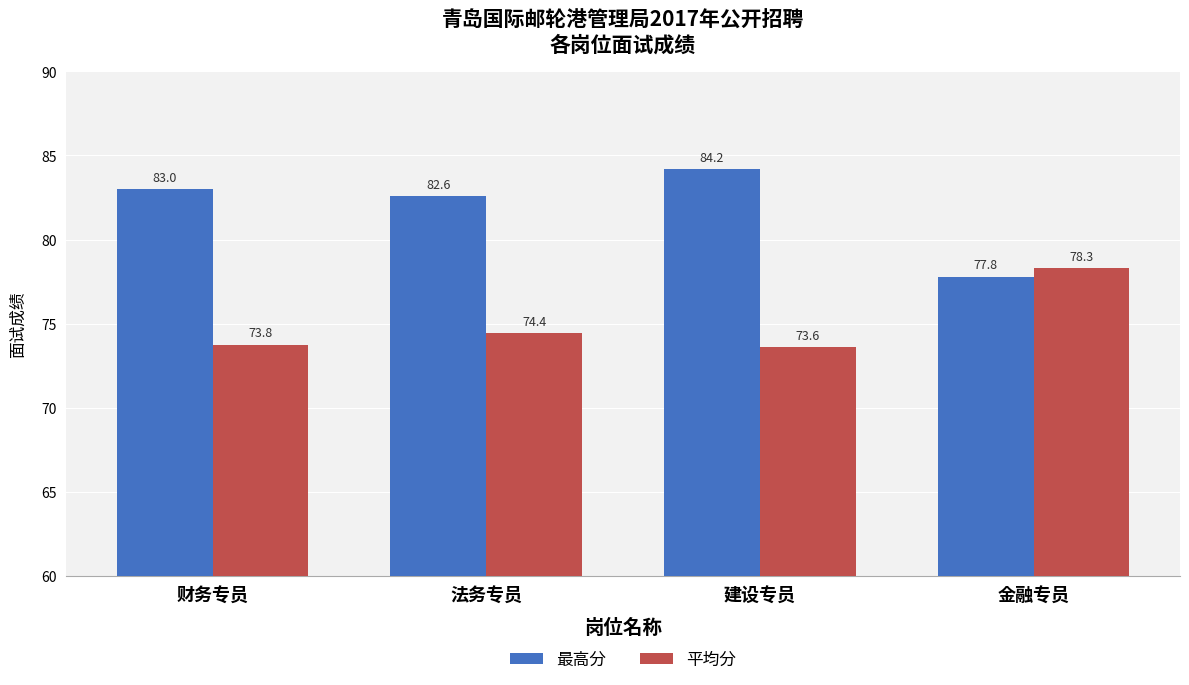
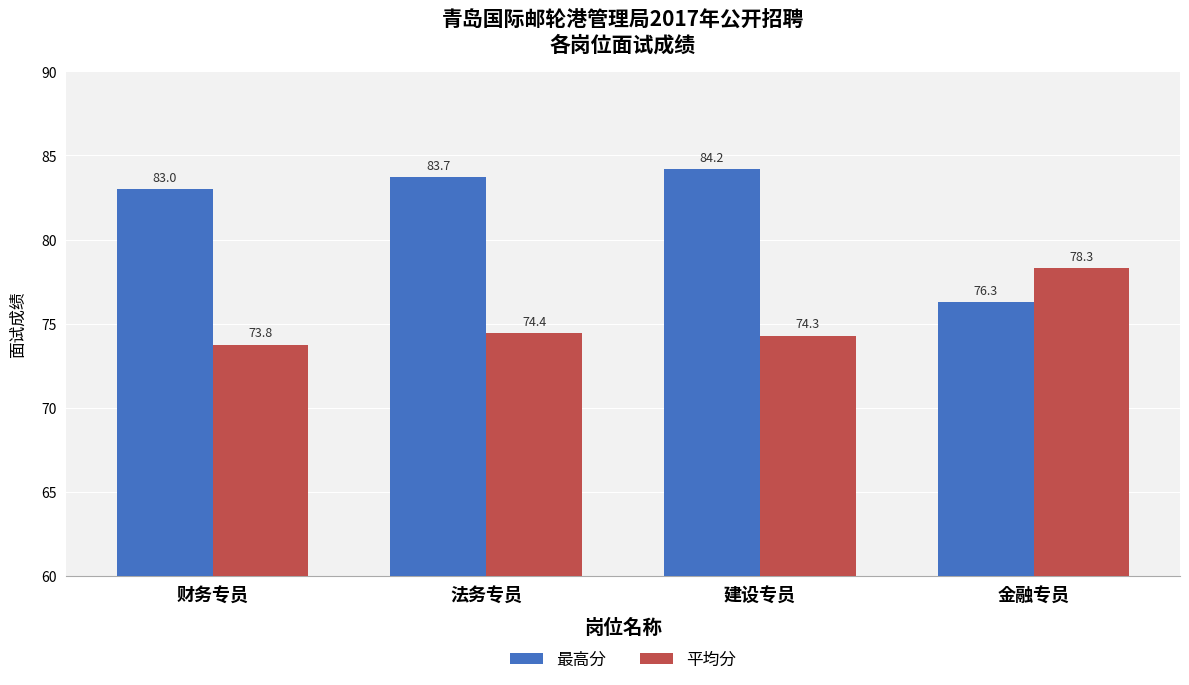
  {
    "最高分": {
      "财务专员": 83.0,
-     "法务专员": 82.6,
+     "法务专员": 83.7,
      "建设专员": 84.2,
-     "金融专员": 77.8
+     "金融专员": 76.3
    },
    "平均分": {
      "财务专员": 73.8,
      "法务专员": 74.4,
-     "建设专员": 73.6,
+     "建设专员": 74.3,
      "金融专员": 78.3
    }
  }
